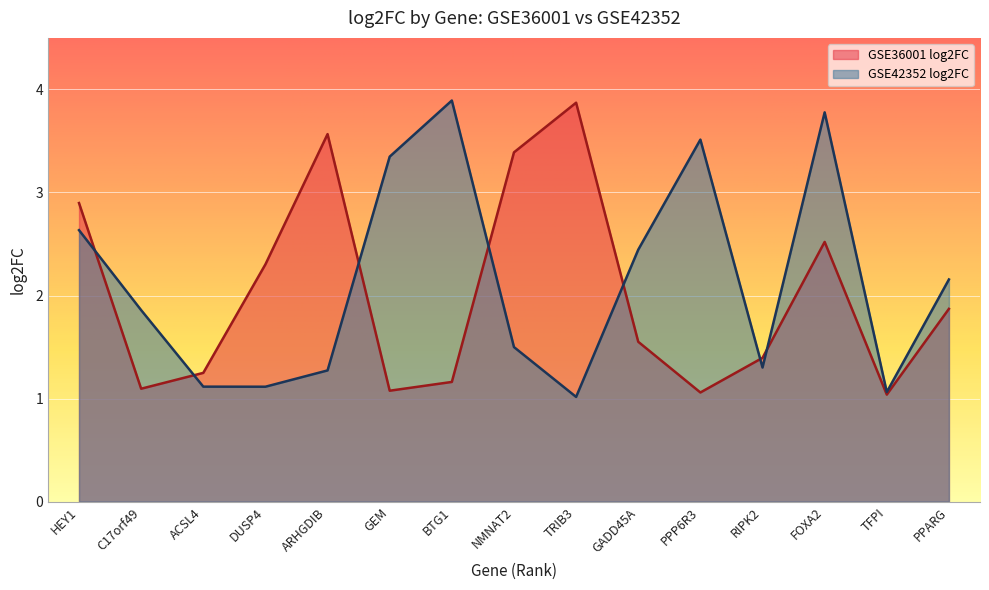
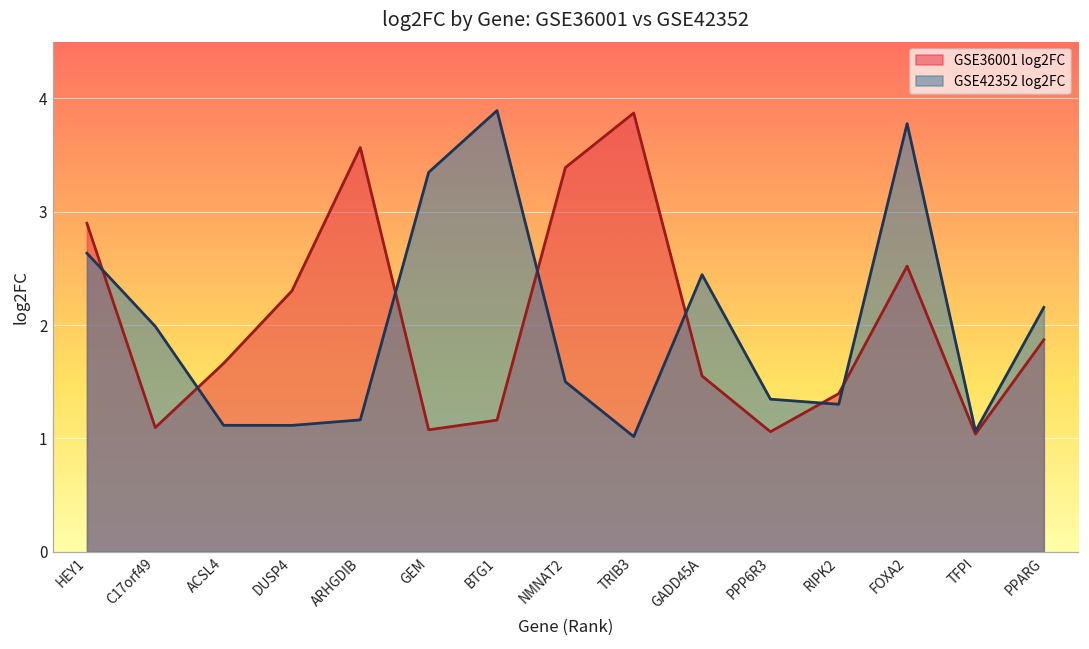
  {
    "GSE36001 log2FC": {
      "HEY1": 2.90,
      "C17orf49": 1.10,
-     "ACSL4": 1.25,
+     "ACSL4": 1.66,
      "DUSP4": 2.30,
      "ARHGDIB": 3.57,
      "GEM": 1.08,
      "BTG1": 1.16,
      "NMNAT2": 3.39,
      "TRIB3": 3.87,
      "GADD45A": 1.55,
      "PPP6R3": 1.06,
      "RIPK2": 1.40,
      "FOXA2": 2.52,
      "TFPI": 1.04,
      "PPARG": 1.87
    },
    "GSE42352 log2FC": {
      "HEY1": 2.63,
-     "C17orf49": 1.86,
+     "C17orf49": 1.99,
      "ACSL4": 1.12,
      "DUSP4": 1.12,
-     "ARHGDIB": 1.27,
+     "ARHGDIB": 1.16,
      "GEM": 3.35,
      "BTG1": 3.89,
      "NMNAT2": 1.50,
      "TRIB3": 1.02,
      "GADD45A": 2.44,
-     "PPP6R3": 3.51,
+     "PPP6R3": 1.35,
      "RIPK2": 1.30,
      "FOXA2": 3.78,
      "TFPI": 1.06,
      "PPARG": 2.16
    }
  }
